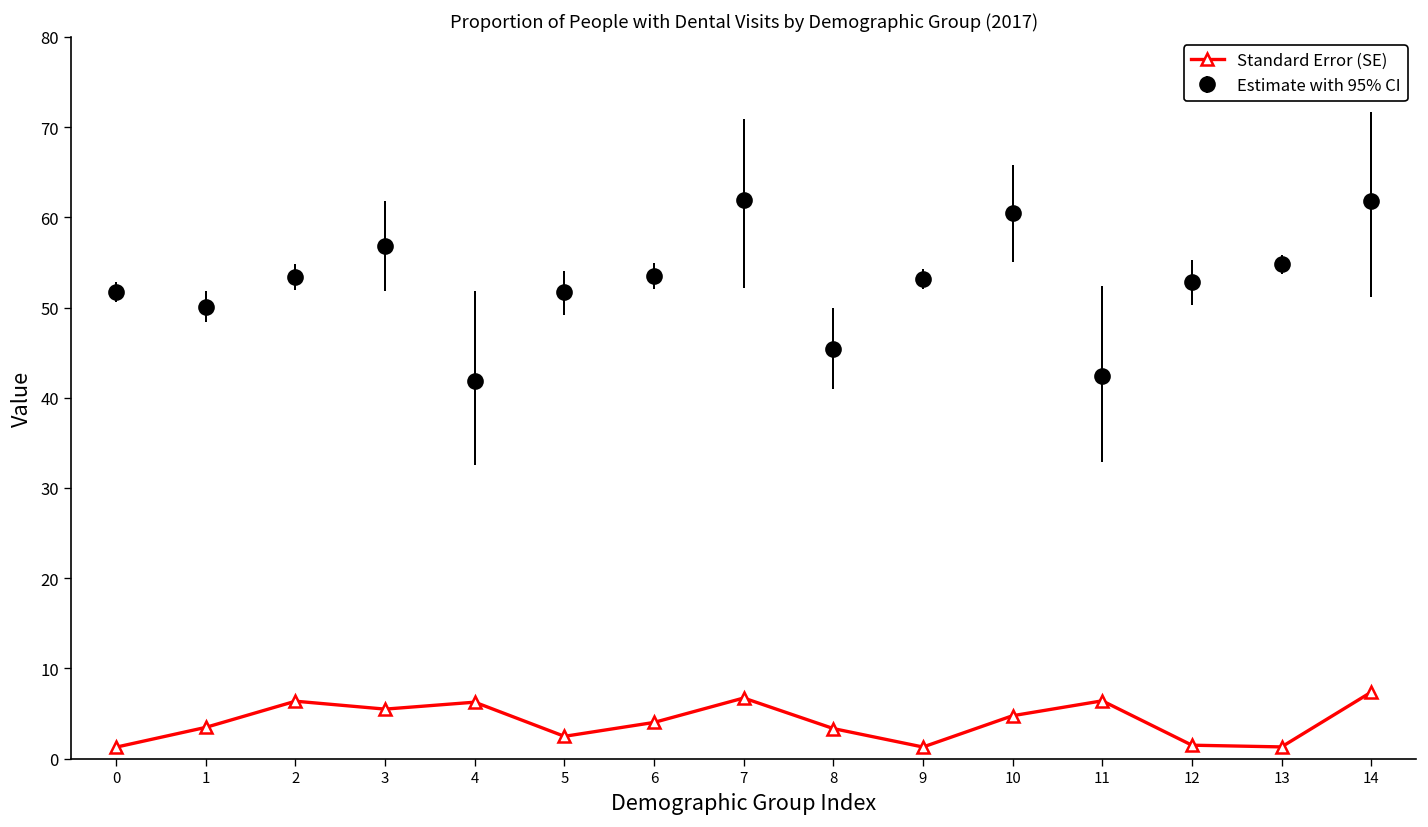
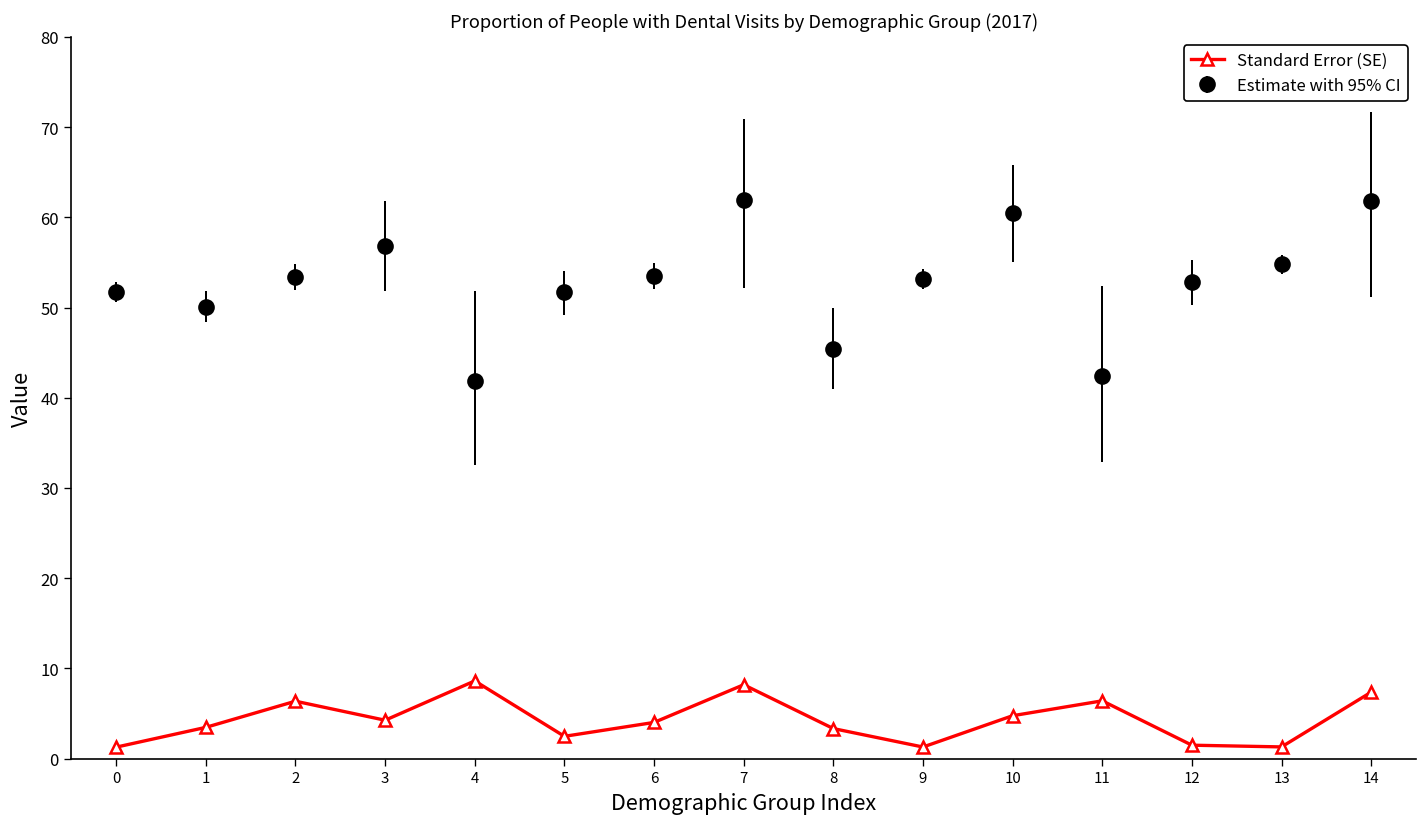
  {
    "Standard Error (SE)": {
      "0": 1,
      "1": 3,
      "2": 6,
-     "3": 5,
-     "4": 6,
+     "3": 4,
+     "4": 9,
      "5": 2,
      "6": 4,
-     "7": 7,
+     "7": 8,
      "8": 3,
      "9": 1,
      "10": 5,
      "11": 6,
      "12": 1,
      "13": 1,
      "14": 7
    }
  }
